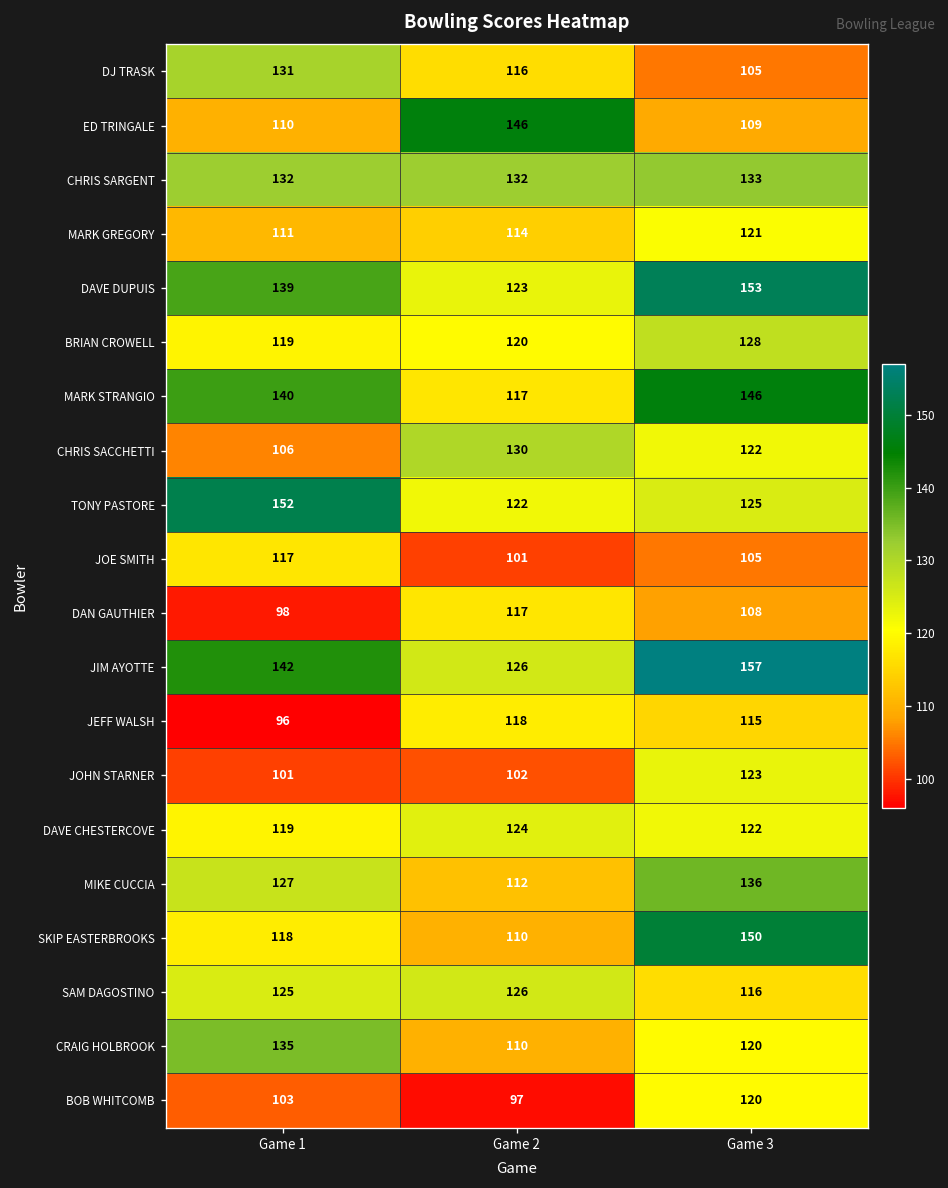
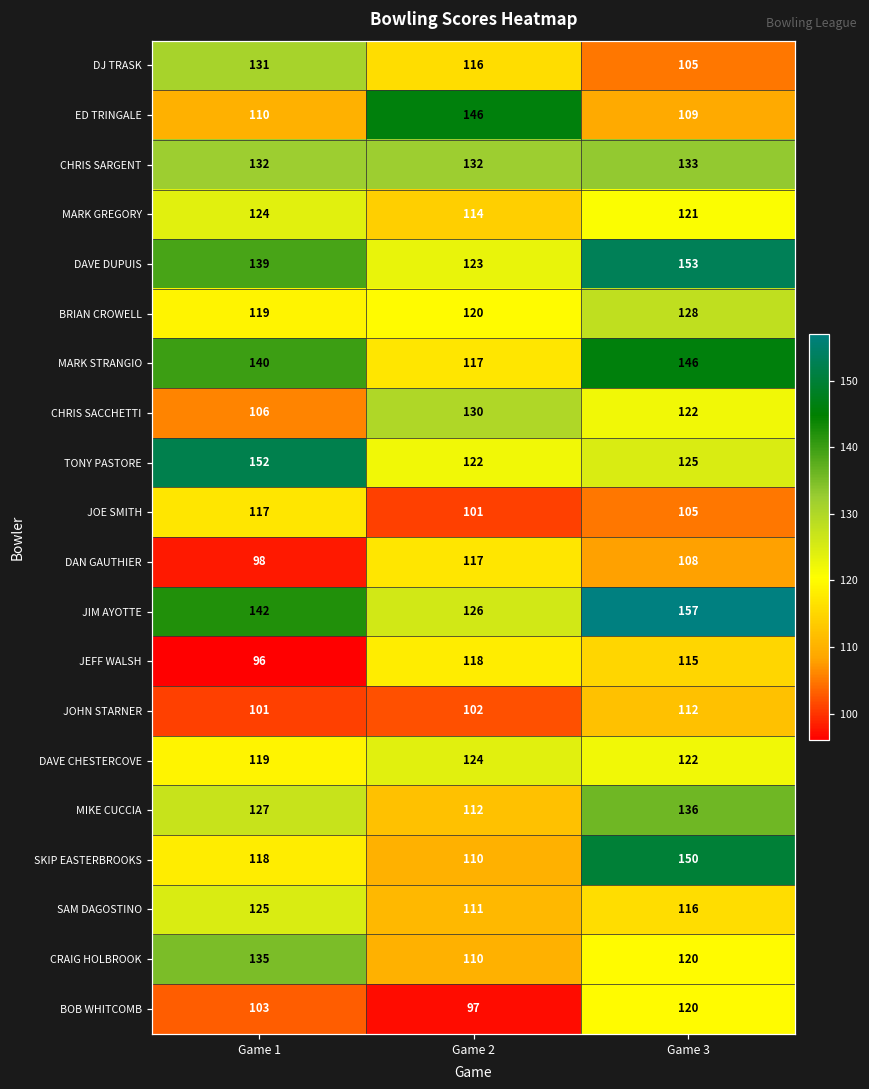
  {
    "DJ TRASK": {
      "Game 1": 131,
      "Game 2": 116,
      "Game 3": 105
    },
    "ED TRINGALE": {
      "Game 1": 110,
      "Game 2": 146,
      "Game 3": 109
    },
    "CHRIS SARGENT": {
      "Game 1": 132,
      "Game 2": 132,
      "Game 3": 133
    },
    "MARK GREGORY": {
-     "Game 1": 111,
+     "Game 1": 124,
      "Game 2": 114,
      "Game 3": 121
    },
    "DAVE DUPUIS": {
      "Game 1": 139,
      "Game 2": 123,
      "Game 3": 153
    },
    "BRIAN CROWELL": {
      "Game 1": 119,
      "Game 2": 120,
      "Game 3": 128
    },
    "MARK STRANGIO": {
      "Game 1": 140,
      "Game 2": 117,
      "Game 3": 146
    },
    "CHRIS SACCHETTI": {
      "Game 1": 106,
      "Game 2": 130,
      "Game 3": 122
    },
    "TONY PASTORE": {
      "Game 1": 152,
      "Game 2": 122,
      "Game 3": 125
    },
    "JOE SMITH": {
      "Game 1": 117,
      "Game 2": 101,
      "Game 3": 105
    },
    "DAN GAUTHIER": {
      "Game 1": 98,
      "Game 2": 117,
      "Game 3": 108
    },
    "JIM AYOTTE": {
      "Game 1": 142,
      "Game 2": 126,
      "Game 3": 157
    },
    "JEFF WALSH": {
      "Game 1": 96,
      "Game 2": 118,
      "Game 3": 115
    },
    "JOHN STARNER": {
      "Game 1": 101,
      "Game 2": 102,
-     "Game 3": 123
+     "Game 3": 112
    },
    "DAVE CHESTERCOVE": {
      "Game 1": 119,
      "Game 2": 124,
      "Game 3": 122
    },
    "MIKE CUCCIA": {
      "Game 1": 127,
      "Game 2": 112,
      "Game 3": 136
    },
    "SKIP EASTERBROOKS": {
      "Game 1": 118,
      "Game 2": 110,
      "Game 3": 150
    },
    "SAM DAGOSTINO": {
      "Game 1": 125,
-     "Game 2": 126,
+     "Game 2": 111,
      "Game 3": 116
    },
    "CRAIG HOLBROOK": {
      "Game 1": 135,
      "Game 2": 110,
      "Game 3": 120
    },
    "BOB WHITCOMB": {
      "Game 1": 103,
      "Game 2": 97,
      "Game 3": 120
    }
  }
